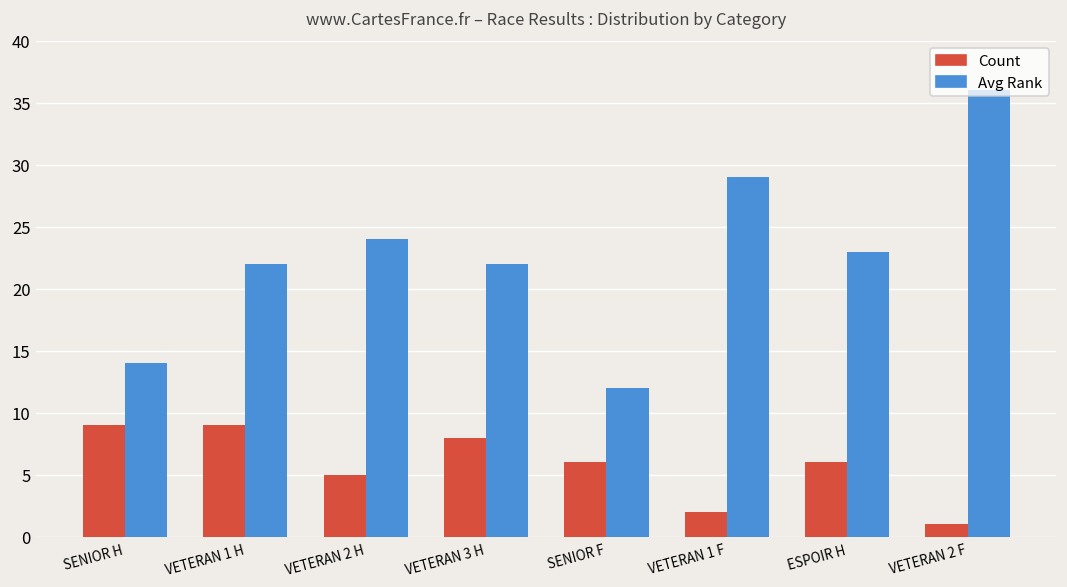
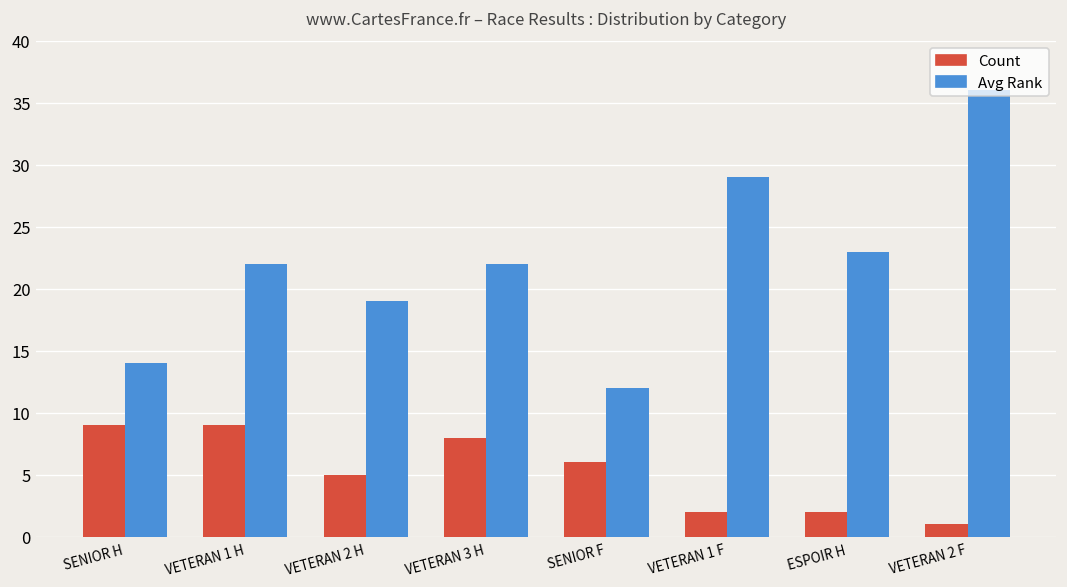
  {
    "Count": {
      "SENIOR H": 9,
      "VETERAN 1 H": 9,
      "VETERAN 2 H": 5,
      "VETERAN 3 H": 8,
      "SENIOR F": 6,
      "VETERAN 1 F": 2,
-     "ESPOIR H": 6,
+     "ESPOIR H": 2,
      "VETERAN 2 F": 1
    },
    "Avg Rank": {
      "SENIOR H": 14,
      "VETERAN 1 H": 22,
-     "VETERAN 2 H": 24,
+     "VETERAN 2 H": 19,
      "VETERAN 3 H": 22,
      "SENIOR F": 12,
      "VETERAN 1 F": 29,
      "ESPOIR H": 23
    }
  }
